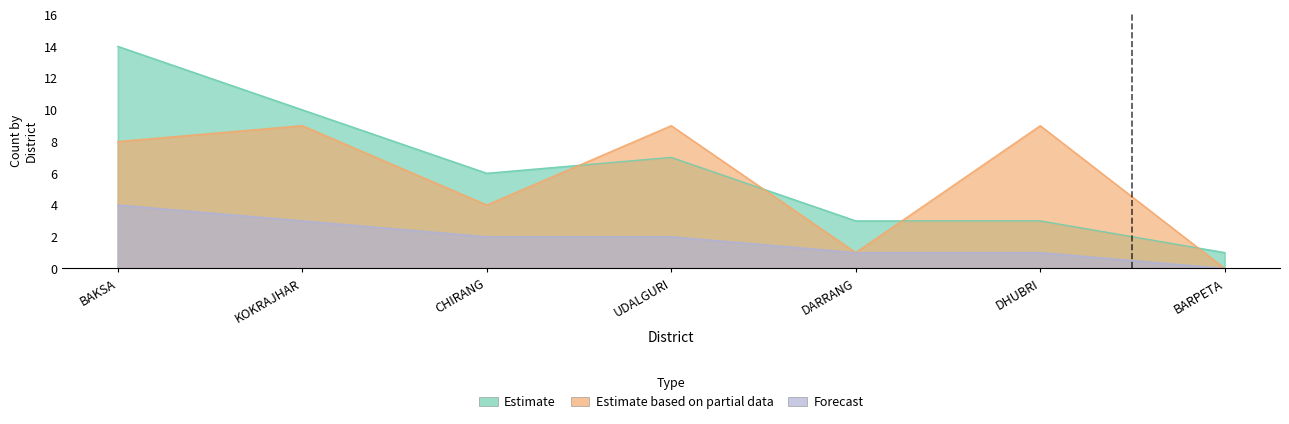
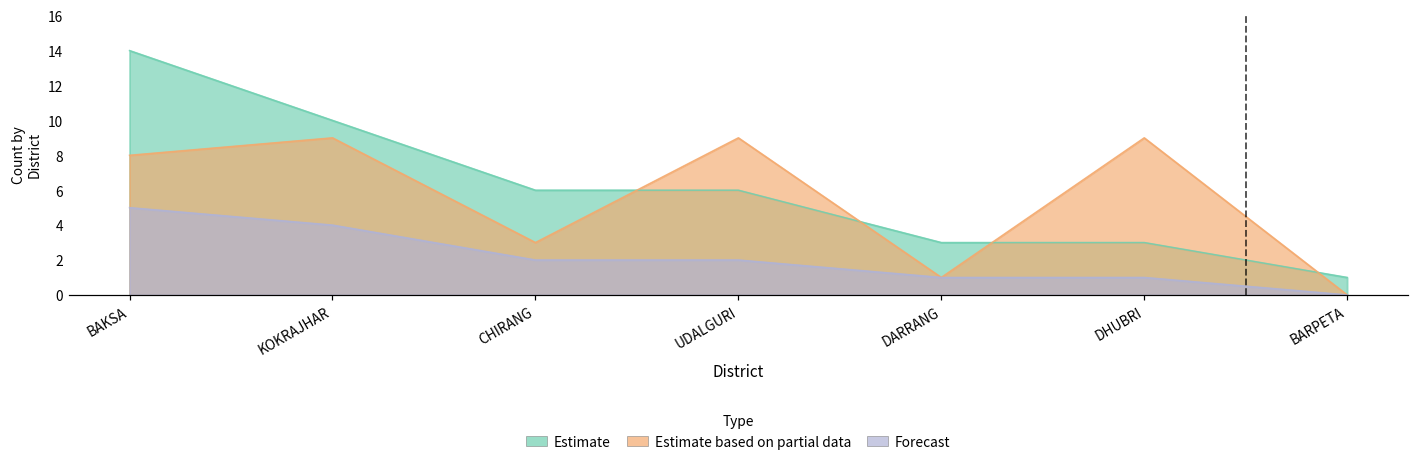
  {
    "Estimate": {
      "BAKSA": 14,
      "KOKRAJHAR": 10,
      "CHIRANG": 6,
-     "UDALGURI": 7,
+     "UDALGURI": 6,
      "DARRANG": 3,
      "DHUBRI": 3,
      "BARPETA": 1
    },
    "Estimate based on partial data": {
      "BAKSA": 8,
      "KOKRAJHAR": 9,
-     "CHIRANG": 4,
+     "CHIRANG": 3,
      "UDALGURI": 9,
      "DHUBRI": 9
    },
    "Forecast": {
-     "BAKSA": 4,
-     "KOKRAJHAR": 3,
+     "BAKSA": 5,
+     "KOKRAJHAR": 4,
      "CHIRANG": 2,
      "UDALGURI": 2,
      "DHUBRI": 1
    }
  }
